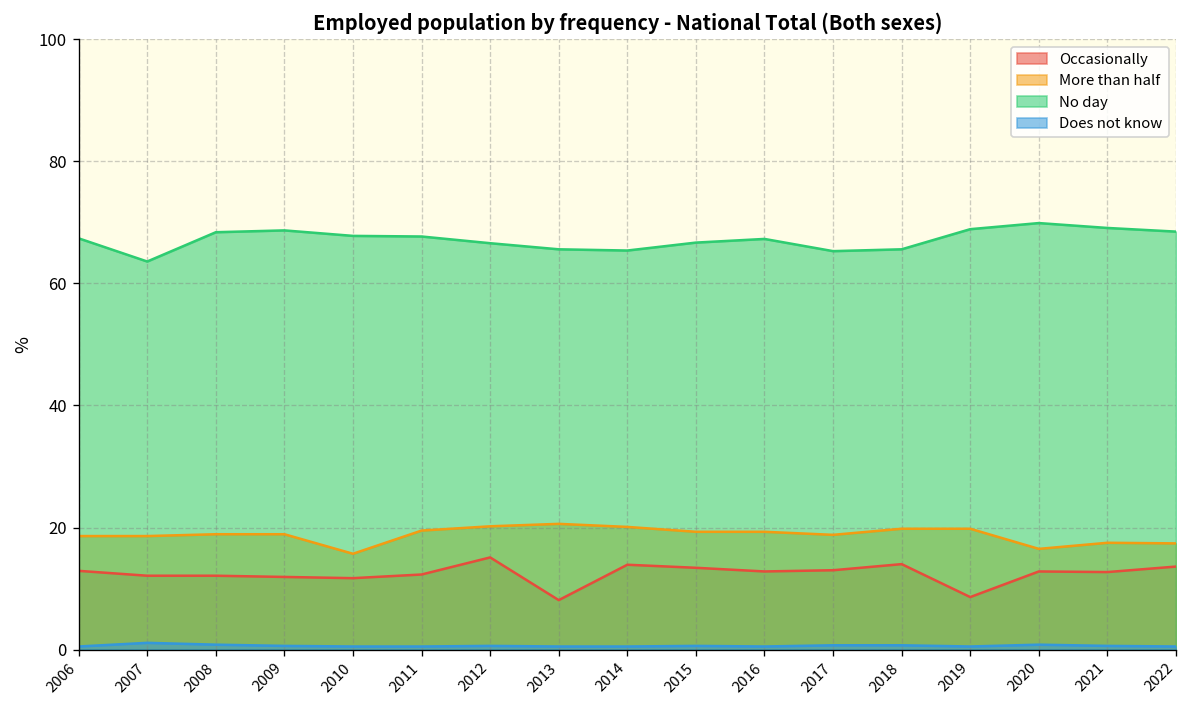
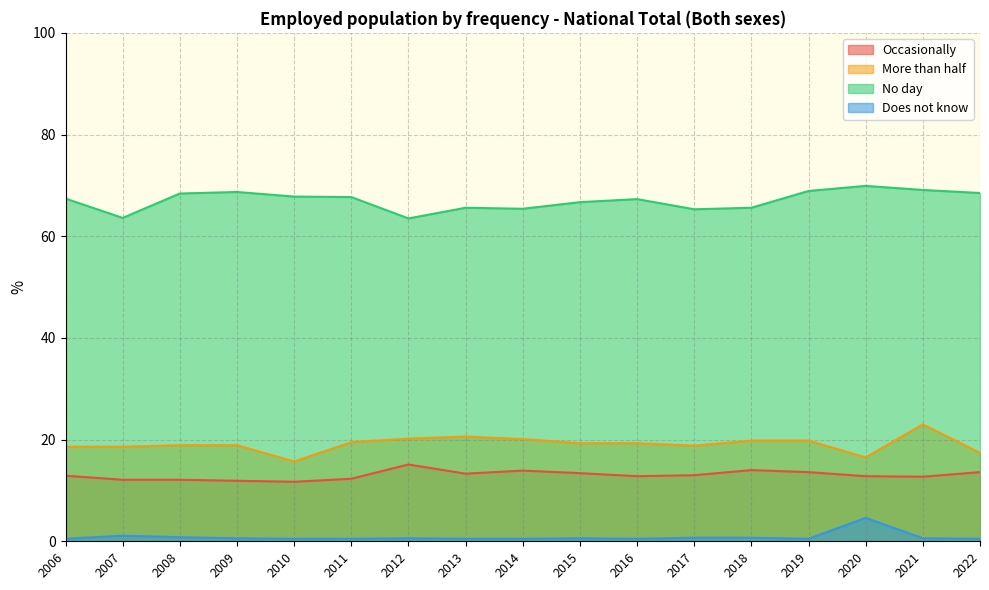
  {
    "Occasionally": {
      "2006": 13,
      "2007": 12,
      "2008": 12,
      "2009": 12,
      "2010": 12,
      "2011": 12,
      "2012": 15,
-     "2013": 8,
+     "2013": 13,
      "2014": 14,
      "2015": 13,
      "2016": 13,
      "2017": 13,
      "2018": 14,
-     "2019": 9,
+     "2019": 14,
      "2020": 13,
      "2021": 13,
      "2022": 14
    },
    "More than half": {
      "2006": 19,
      "2007": 19,
      "2008": 19,
      "2009": 19,
      "2010": 16,
      "2011": 20,
      "2012": 20,
      "2013": 21,
      "2014": 20,
      "2015": 19,
      "2016": 19,
      "2017": 19,
      "2018": 20,
      "2019": 20,
      "2020": 17,
-     "2021": 18,
+     "2021": 23,
      "2022": 17
    },
    "No day": {
      "2006": 67,
      "2007": 64,
      "2008": 68,
      "2009": 69,
      "2010": 68,
      "2011": 68,
-     "2012": 67,
+     "2012": 64,
      "2013": 66,
      "2014": 65,
      "2015": 67,
      "2016": 67,
      "2017": 65,
      "2018": 66,
      "2019": 69,
      "2020": 70,
      "2021": 69,
      "2022": 69
    },
    "Does not know": {
      "2006": 1,
      "2007": 1,
      "2008": 1,
      "2009": 1,
      "2010": 1,
      "2011": 1,
      "2012": 1,
      "2013": 1,
      "2014": 1,
      "2015": 1,
      "2016": 1,
      "2017": 1,
      "2018": 1,
      "2019": 1,
-     "2020": 1,
+     "2020": 5,
      "2021": 1,
      "2022": 1
    }
  }
